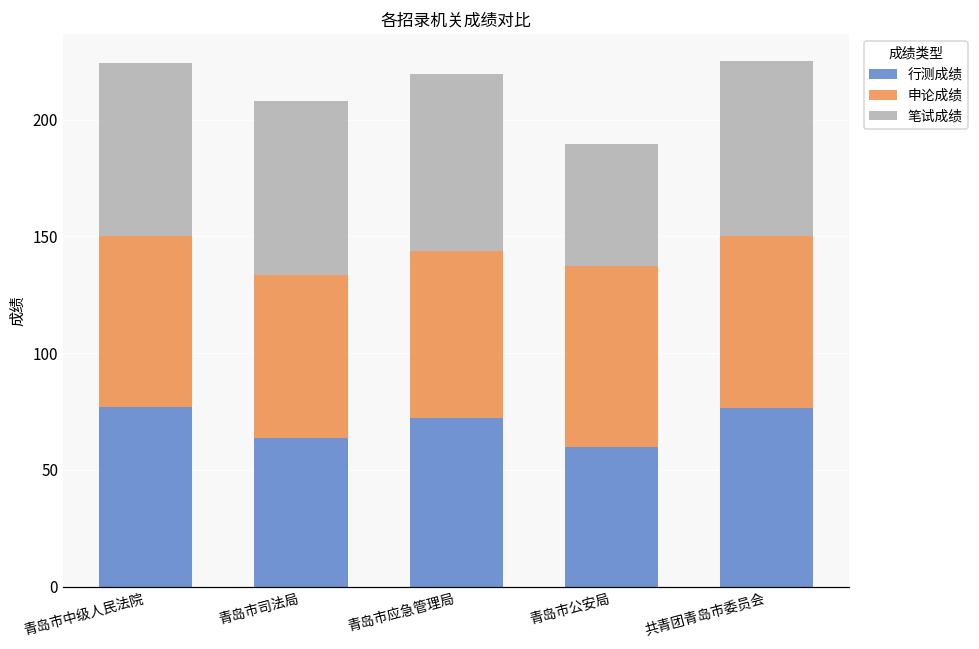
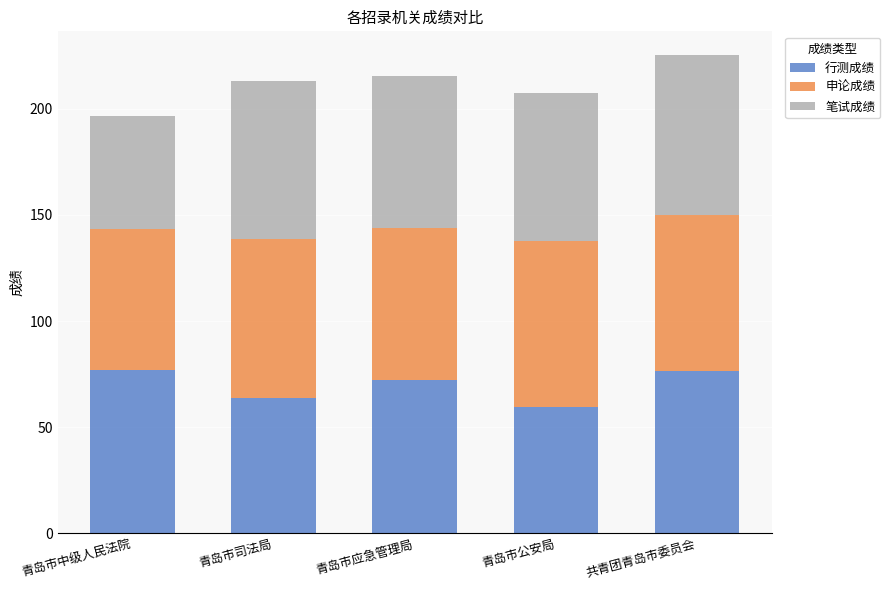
  {
    "行测成绩": {
      "青岛市中级人民法院": 77,
      "青岛市司法局": 64,
      "青岛市应急管理局": 72,
      "青岛市公安局": 60,
      "共青团青岛市委员会": 76
    },
    "申论成绩": {
-     "青岛市中级人民法院": 73,
-     "青岛市司法局": 70,
+     "青岛市中级人民法院": 66,
+     "青岛市司法局": 75,
      "青岛市应急管理局": 72,
      "青岛市公安局": 78,
      "共青团青岛市委员会": 74
    },
    "笔试成绩": {
-     "青岛市中级人民法院": 74,
+     "青岛市中级人民法院": 54,
      "青岛市司法局": 74,
-     "青岛市应急管理局": 76,
-     "青岛市公安局": 52,
+     "青岛市应急管理局": 72,
+     "青岛市公安局": 70,
      "共青团青岛市委员会": 75
    }
  }
